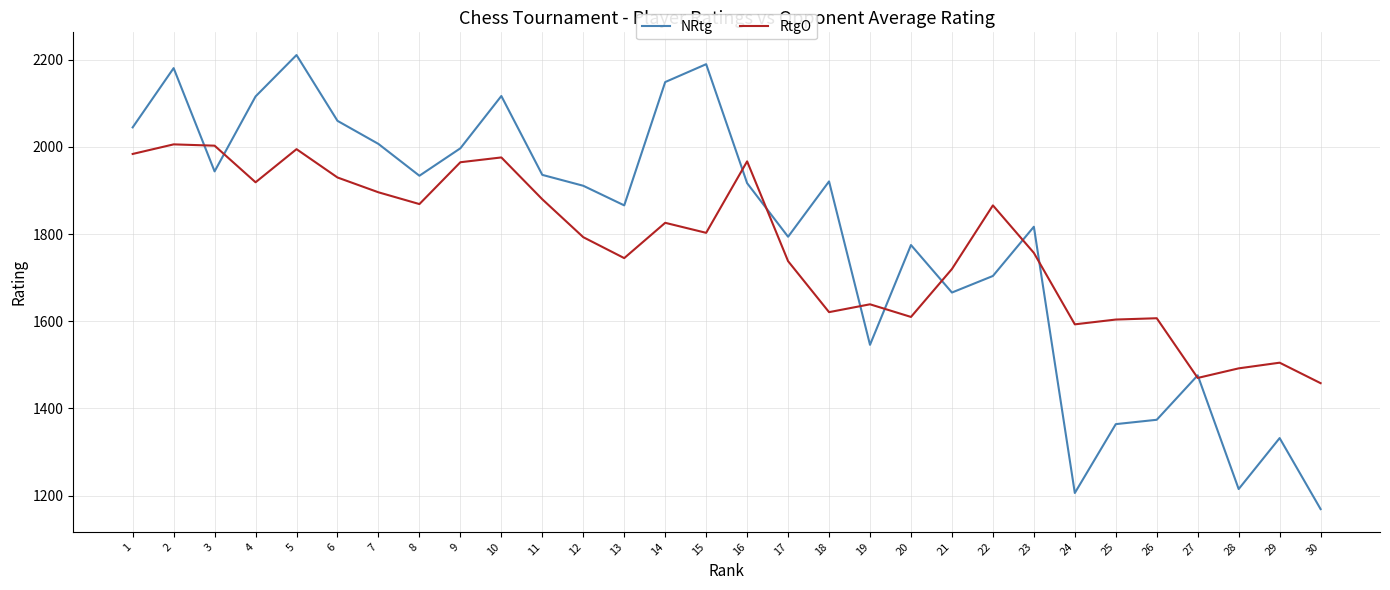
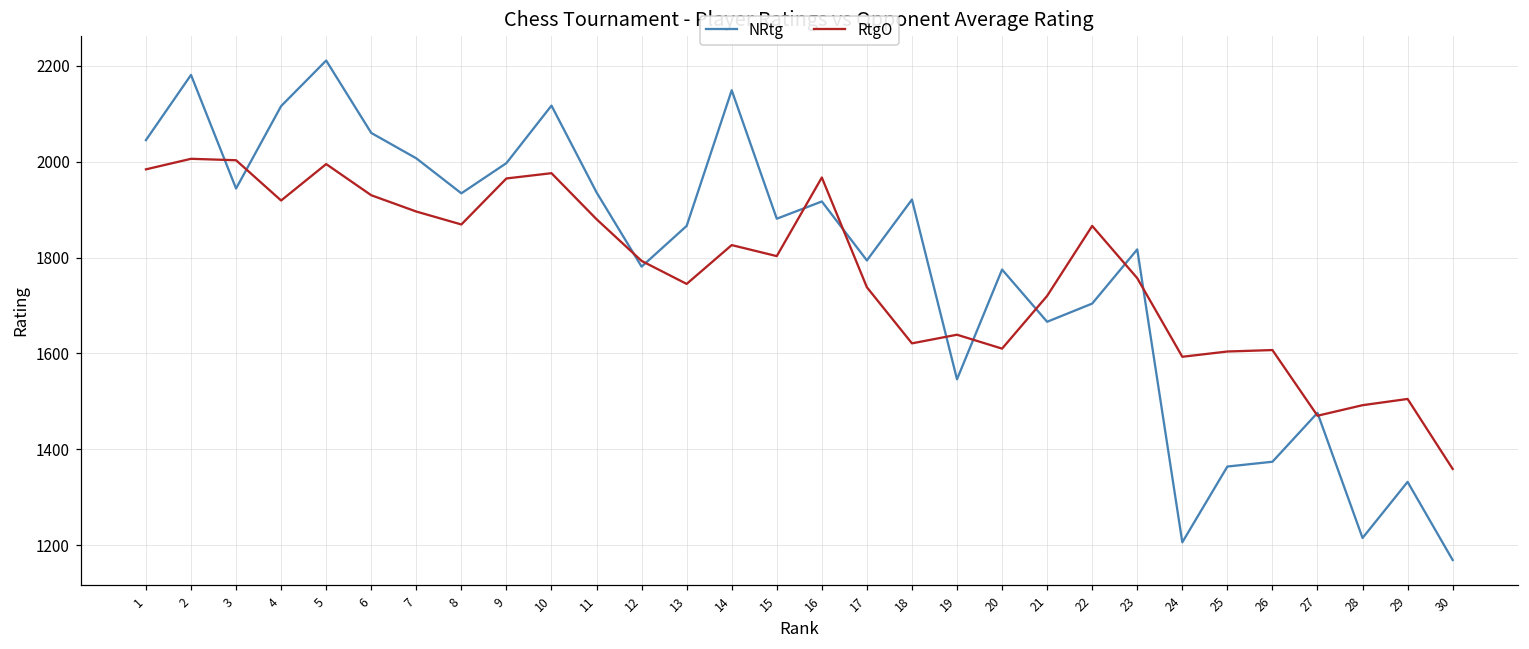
  {
    "NRtg": {
      "1": 2050,
      "2": 2180,
      "3": 1940,
      "4": 2120,
      "5": 2210,
      "6": 2060,
      "7": 2010,
      "8": 1930,
      "9": 2000,
      "10": 2120,
      "11": 1940,
-     "12": 1910,
+     "12": 1780,
      "13": 1870,
      "14": 2150,
-     "15": 2190,
+     "15": 1880,
      "16": 1920,
      "17": 1790,
      "18": 1920,
      "19": 1550,
      "20": 1780,
      "21": 1670,
      "22": 1700,
      "23": 1820,
      "24": 1210,
      "25": 1360,
      "26": 1370,
      "27": 1480,
      "28": 1220,
      "29": 1330,
      "30": 1170
    },
    "RtgO": {
      "1": 1980,
      "2": 2010,
      "3": 2000,
      "4": 1920,
      "5": 2000,
      "6": 1930,
      "7": 1900,
      "8": 1870,
      "9": 1970,
      "10": 1980,
      "11": 1880,
      "12": 1790,
      "13": 1750,
      "14": 1830,
      "15": 1800,
      "16": 1970,
      "17": 1740,
      "18": 1620,
      "19": 1640,
      "20": 1610,
      "21": 1720,
      "22": 1870,
      "23": 1760,
      "24": 1590,
      "25": 1600,
      "26": 1610,
      "27": 1470,
      "28": 1490,
      "29": 1510,
-     "30": 1460
+     "30": 1360
    }
  }
